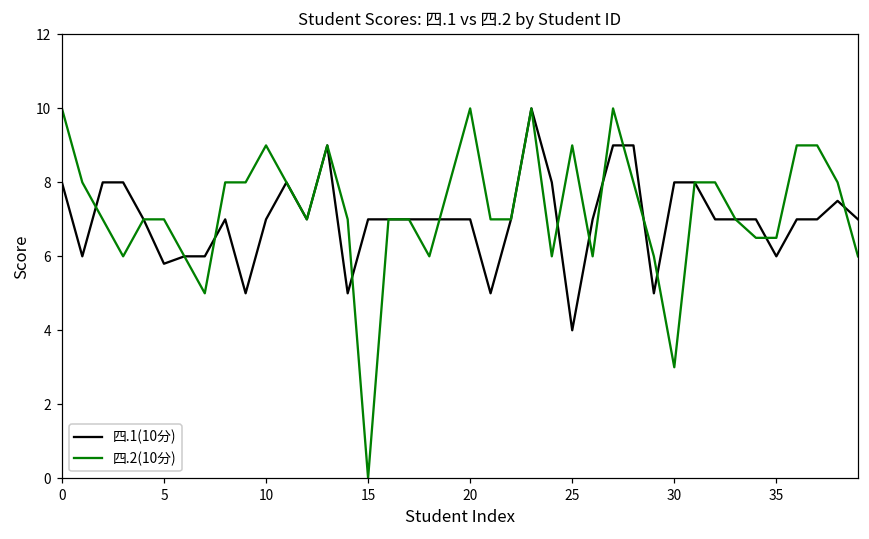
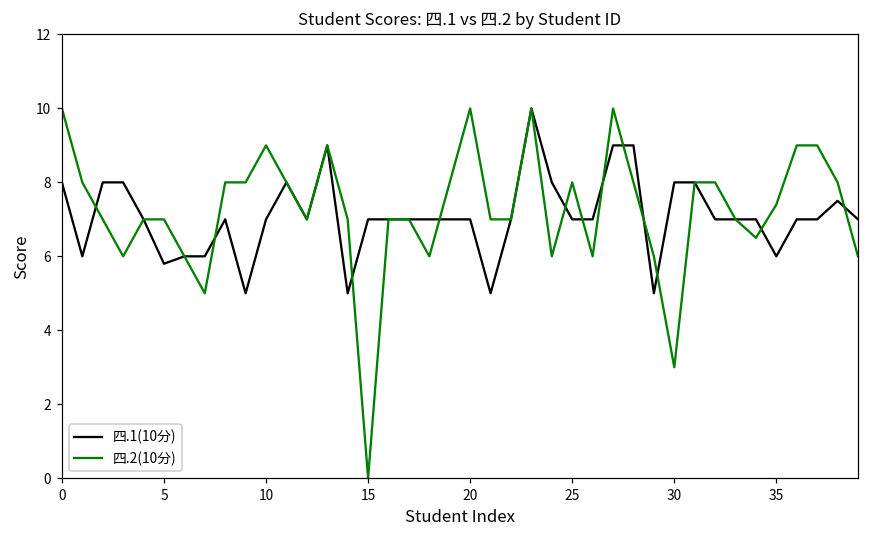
  {
    "四.1(10分)": {
      "0": 8,
      "5": 5.8,
      "10": 7,
      "15": 7,
      "20": 7,
-     "25": 4,
+     "25": 7,
      "30": 8,
      "35": 6
    },
    "四.2(10分)": {
      "0": 10.0,
      "5": 7.0,
      "10": 9.0,
      "15": 0.0,
      "20": 10.0,
-     "25": 9,
+     "25": 8,
      "30": 3.0,
-     "35": 6.5
+     "35": 7.4
    }
  }
